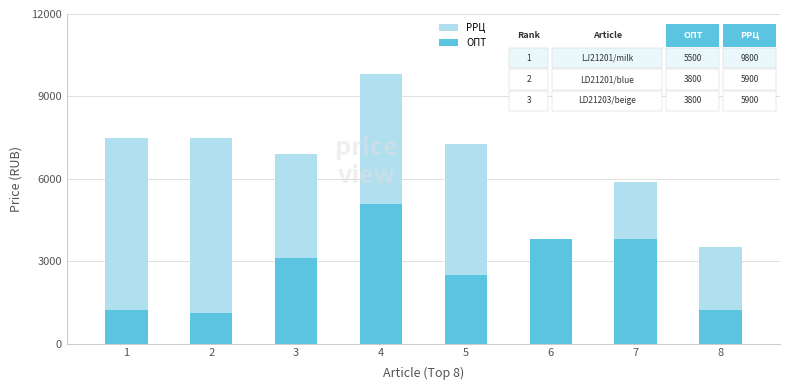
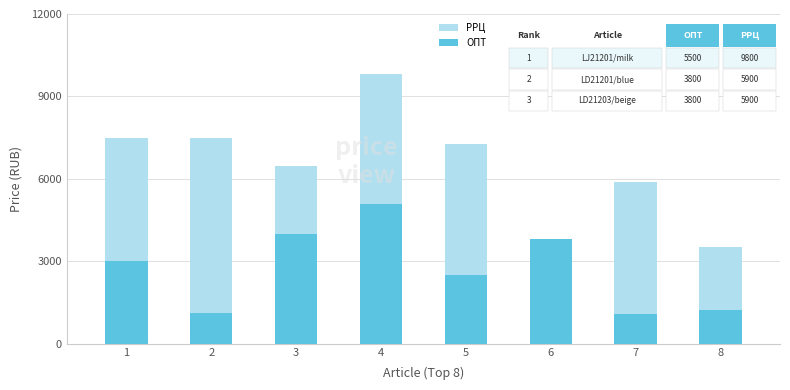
  {
    "РРЦ": {
      "1": 7500,
      "2": 7500,
-     "3": 6900,
+     "3": 6500,
      "4": 9800,
      "5": 7300,
      "7": 5900,
      "8": 3500
    },
    "ОПТ": {
-     "1": 1200,
-     "3": 3100,
+     "1": 3000,
+     "3": 4000,
      "6": 3800,
-     "7": 3800
+     "7": 1100
    }
  }
